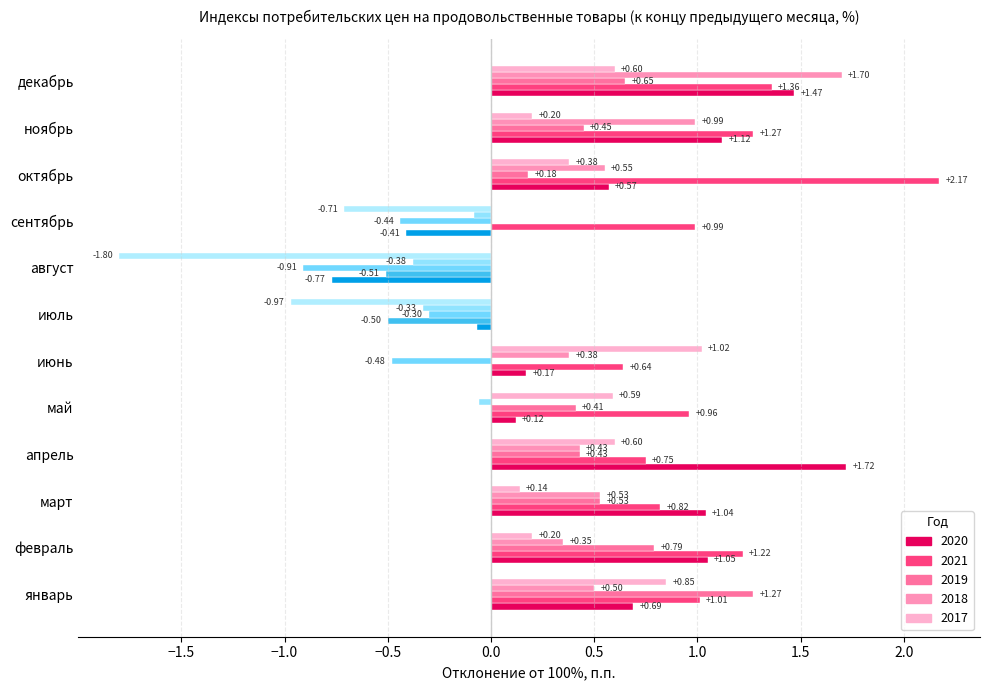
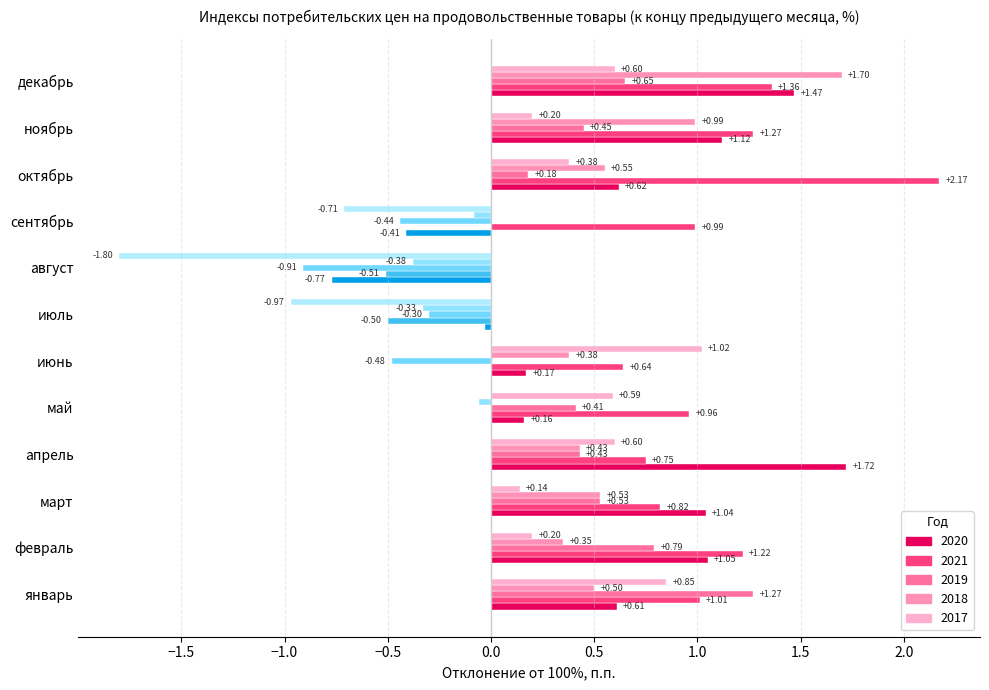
  {
    "2020": {
      "декабрь": "+1.47",
      "ноябрь": "+1.12",
-     "октябрь": "+0.57",
+     "октябрь": "+0.62",
      "сентябрь": "-0.41",
      "август": "-0.77",
-     "июль": "-0.07",
+     "июль": "-0.03",
      "июнь": "+0.17",
-     "май": "+0.12",
+     "май": "+0.16",
      "апрель": "+1.72",
      "март": "+1.04",
      "февраль": "+1.05",
-     "январь": "+0.69"
+     "январь": "+0.61"
    }
  }
